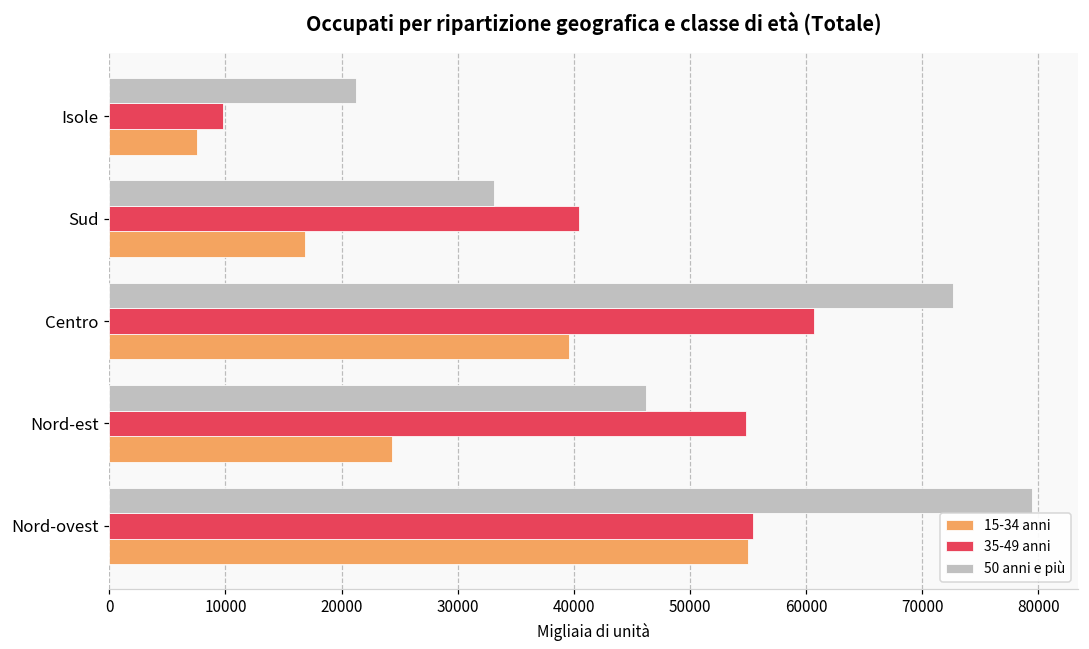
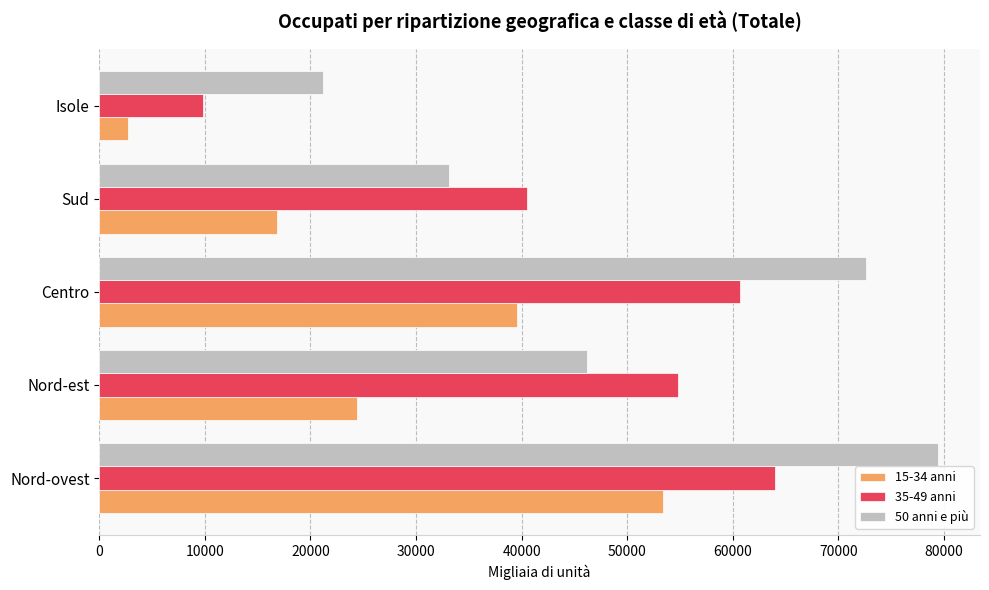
  {
    "15-34 anni": {
-     "Isole": 7500,
+     "Isole": 2700,
      "Sud": 16900,
      "Centro": 39600,
      "Nord-est": 24400,
-     "Nord-ovest": 55000
+     "Nord-ovest": 53400
    },
    "35-49 anni": {
      "Isole": 9800,
      "Sud": 40500,
      "Centro": 60700,
      "Nord-est": 54800,
-     "Nord-ovest": 55500
+     "Nord-ovest": 64000
    },
    "50 anni e più": {
      "Isole": 21200,
      "Sud": 33100,
      "Centro": 72600,
      "Nord-est": 46200,
      "Nord-ovest": 79500
    }
  }
